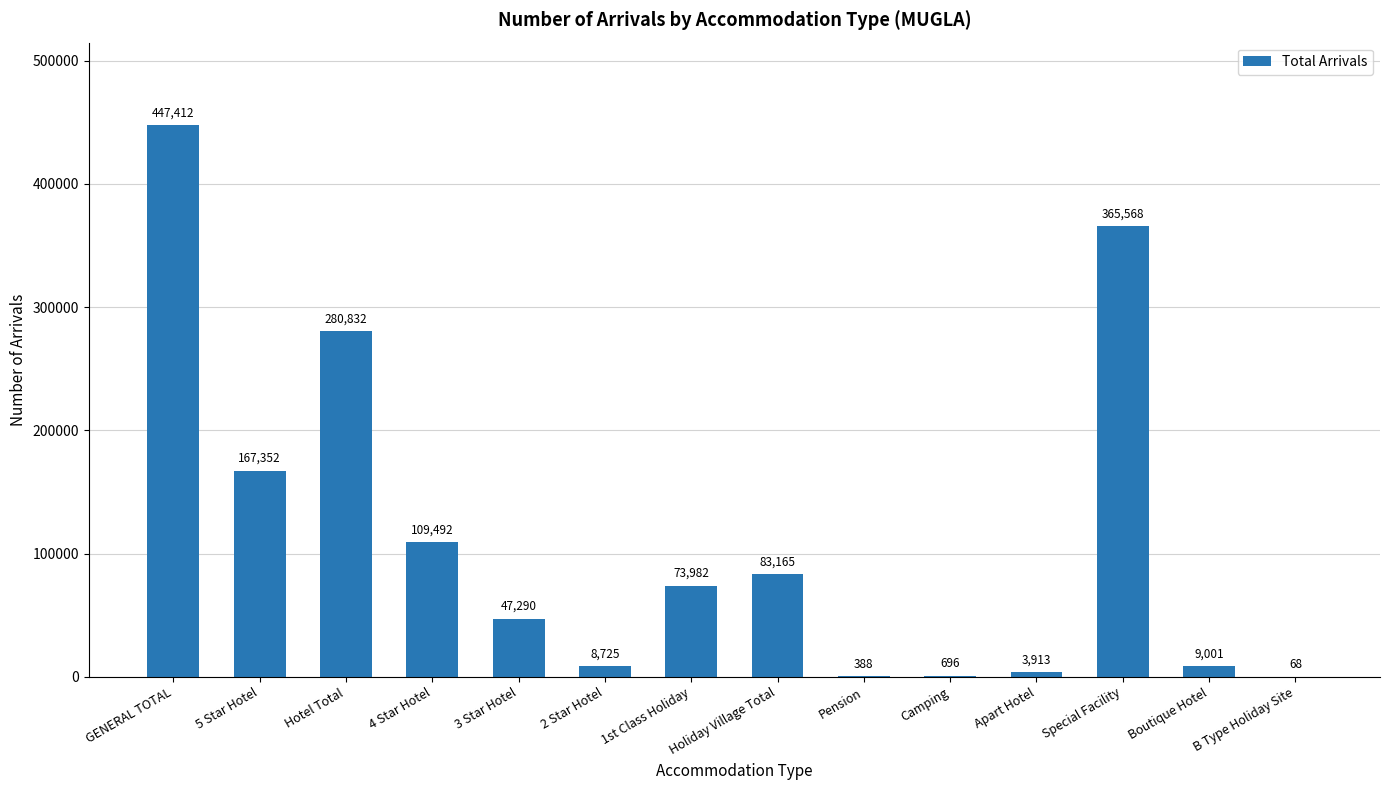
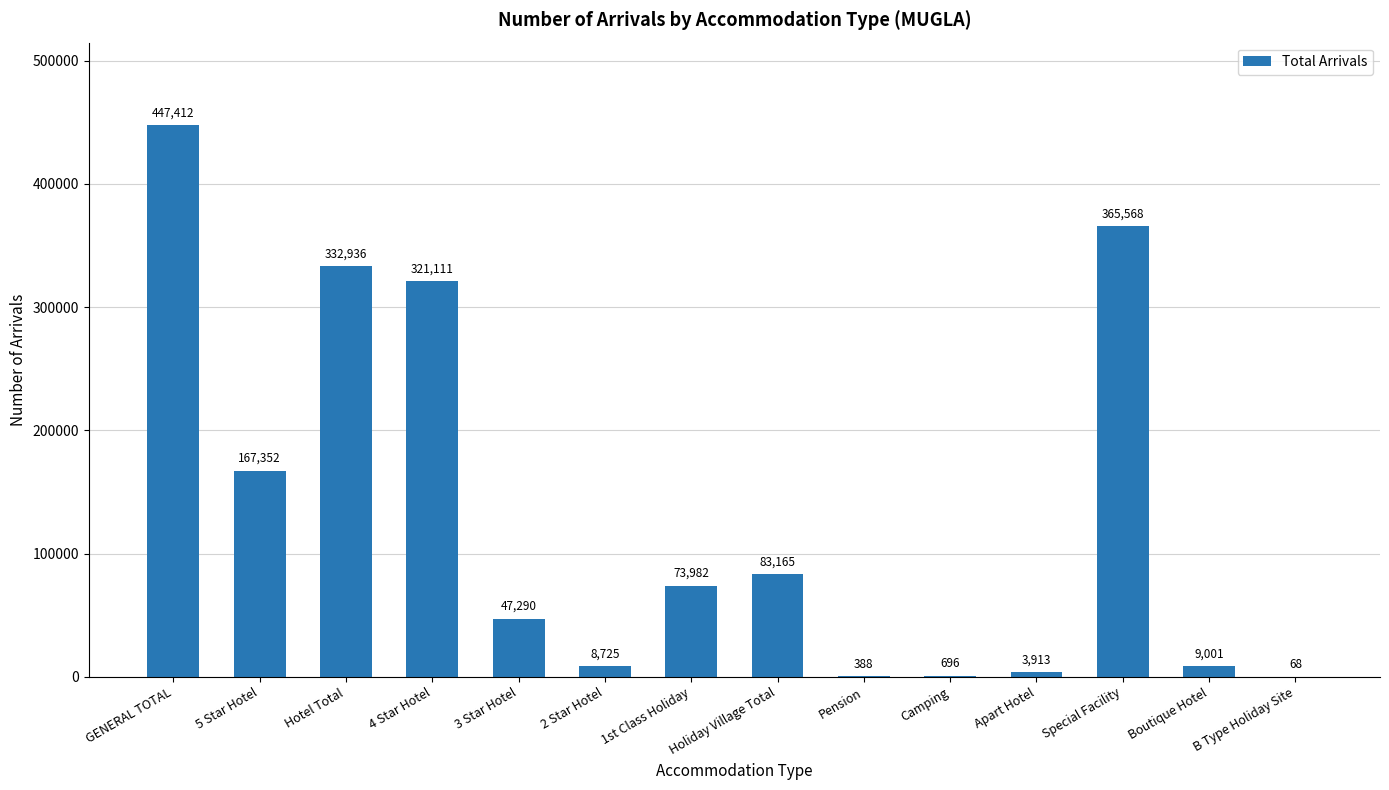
  {
    "GENERAL TOTAL": "447,412",
    "5 Star Hotel": "167,352",
-   "Hotel Total": "280,832",
-   "4 Star Hotel": "109,492",
+   "Hotel Total": "332,936",
+   "4 Star Hotel": "321,111",
    "3 Star Hotel": "47,290",
    "2 Star Hotel": "8,725",
    "1st Class Holiday": "73,982",
    "Holiday Village Total": "83,165",
    "Pension": "388",
    "Camping": "696",
    "Apart Hotel": "3,913",
    "Special Facility": "365,568",
    "Boutique Hotel": "9,001",
    "B Type Holiday Site": "68"
  }
